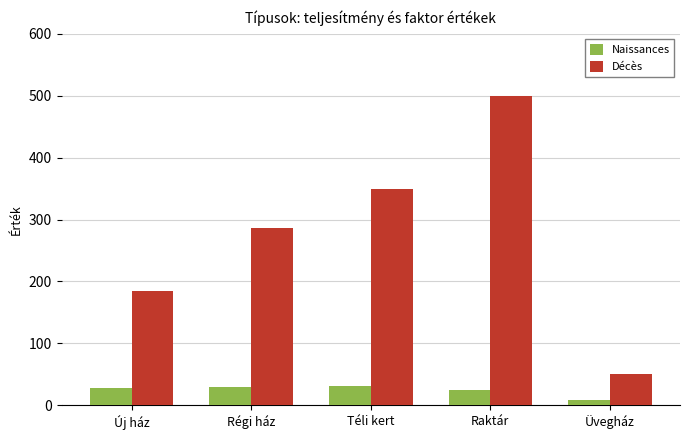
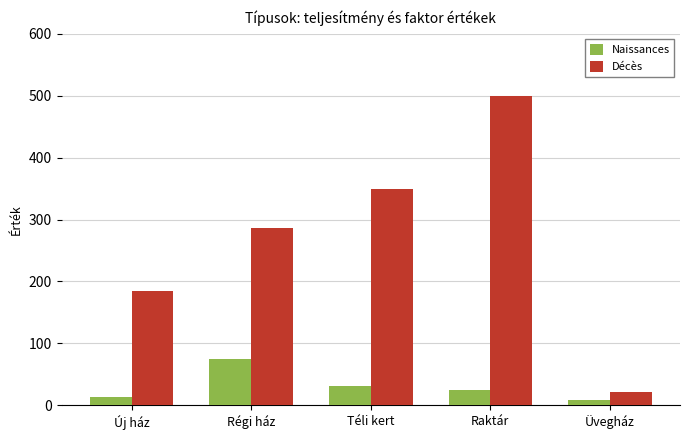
  {
    "Naissances": {
-     "Új ház": 30,
-     "Régi ház": 30,
+     "Új ház": 10,
+     "Régi ház": 80,
      "Téli kert": 30,
      "Raktár": 30,
      "Üvegház": 10
    },
    "Décès": {
      "Új ház": 180,
      "Régi ház": 290,
      "Téli kert": 350,
      "Raktár": 500,
-     "Üvegház": 50
+     "Üvegház": 20
    }
  }
